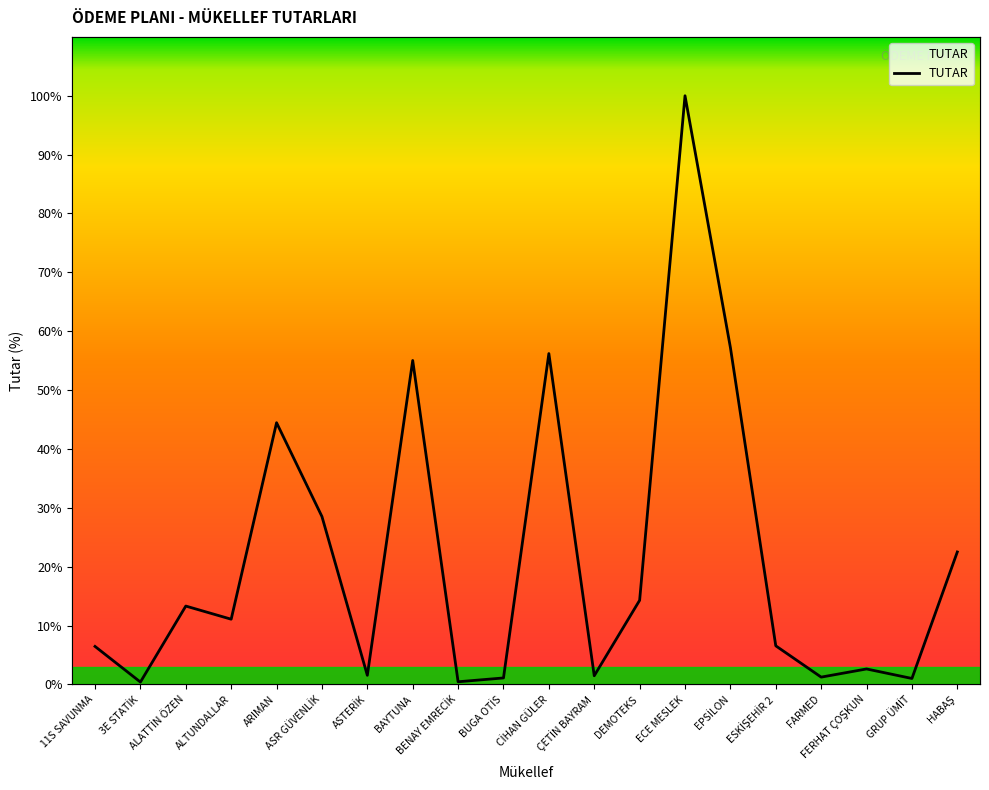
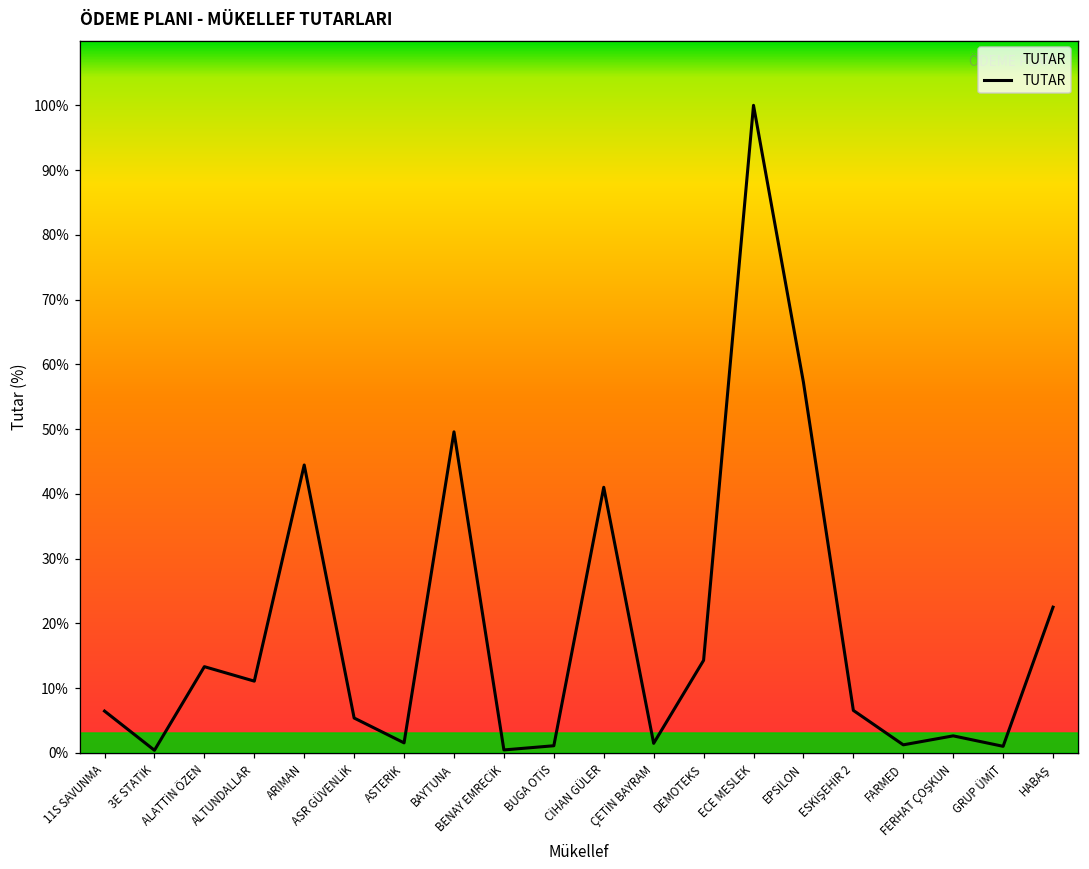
  {
    "11S SAVUNMA": "6%",
    "ALATTİN ÖZEN": "13%",
    "ALTUNDALLAR": "11%",
    "ARIMAN": "44%",
-   "ASR GÜVENLİK": "29%",
-   "BAYTUNA": "55%",
-   "CİHAN GÜLER": "56%",
+   "ASR GÜVENLİK": "5%",
+   "BAYTUNA": "50%",
+   "CİHAN GÜLER": "41%",
    "DEMOTEKS": "14%",
    "ECE MESLEK": "100%",
    "EPSİLON": "57%",
    "ESKİŞEHİR 2": "7%",
    "HABAŞ": "23%"
  }
